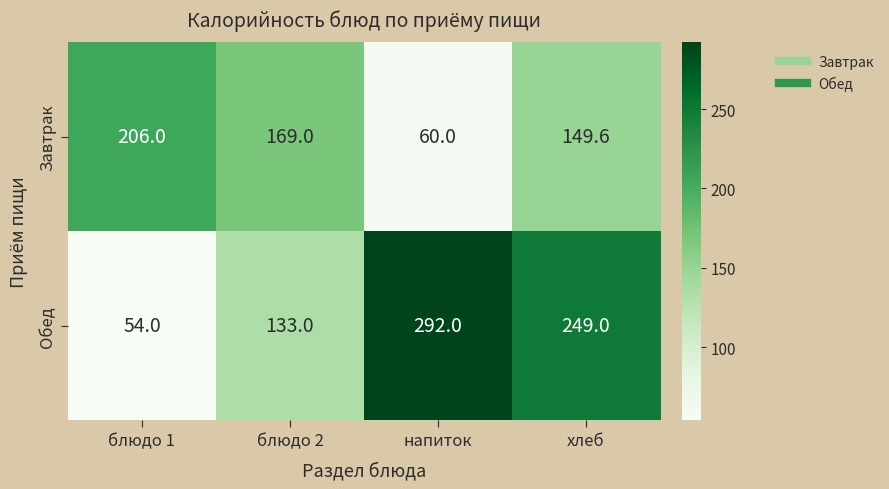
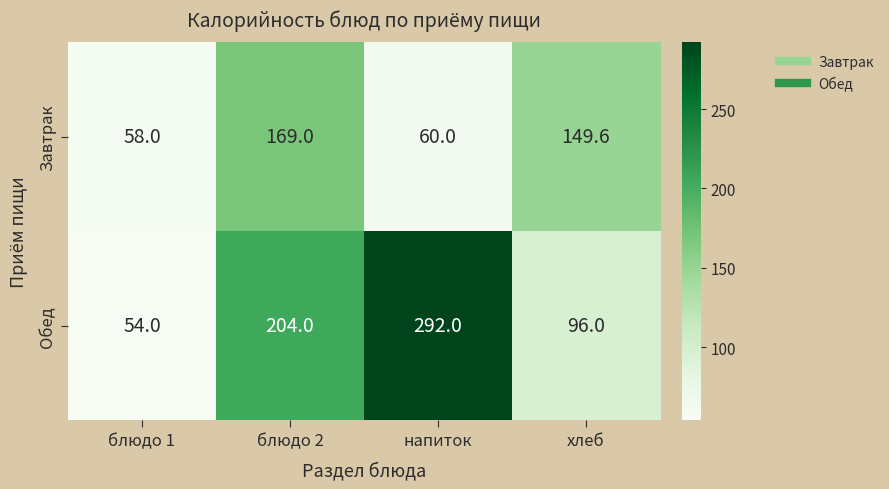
  {
    "Завтрак": {
-     "блюдо 1": 206.0,
+     "блюдо 1": 58.0,
      "блюдо 2": 169.0,
      "напиток": 60.0,
      "хлеб": 149.6
    },
    "Обед": {
      "блюдо 1": 54.0,
-     "блюдо 2": 133.0,
+     "блюдо 2": 204.0,
      "напиток": 292.0,
-     "хлеб": 249.0
+     "хлеб": 96.0
    }
  }
